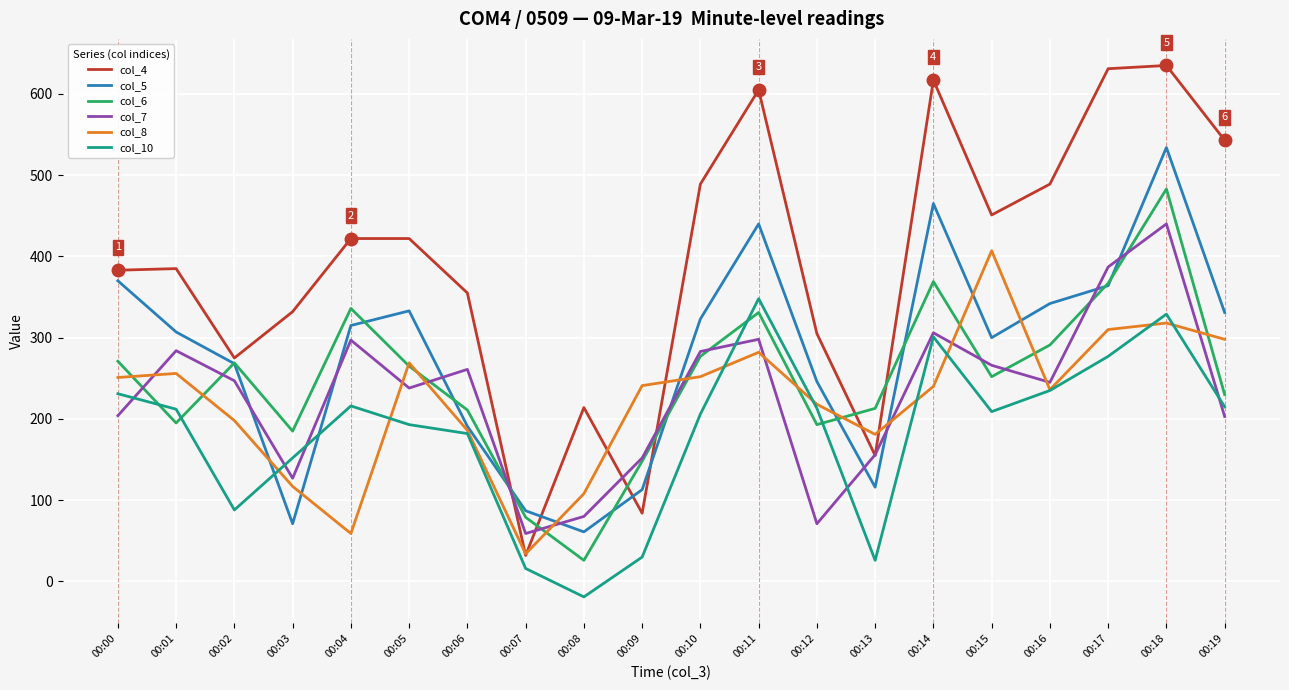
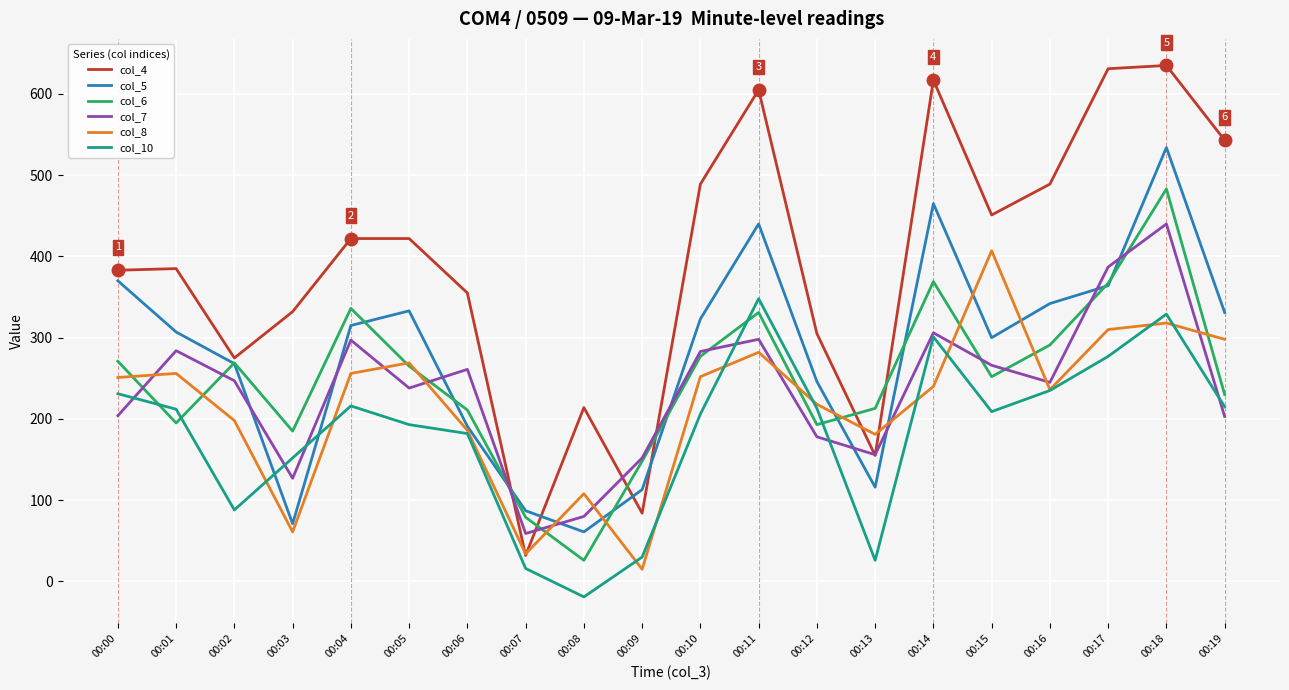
  {
    "col_5": {
      "00:00": 370,
      "00:01": 310,
      "00:03": 70,
      "00:04": 320,
      "00:05": 330,
      "00:06": 190,
      "00:07": 90,
      "00:08": 60,
      "00:09": 110,
      "00:10": 320,
      "00:11": 440,
      "00:12": 250,
      "00:13": 120,
      "00:14": 470,
      "00:15": 300,
      "00:16": 340,
      "00:18": 530,
      "00:19": 330
    },
    "col_7": {
      "00:00": 200,
      "00:01": 280,
      "00:02": 250,
      "00:03": 130,
      "00:04": 300,
      "00:05": 240,
      "00:06": 260,
      "00:07": 60,
      "00:08": 80,
      "00:09": 150,
      "00:10": 280,
      "00:11": 300,
-     "00:12": 70,
+     "00:12": 180,
      "00:14": 310,
      "00:15": 270,
      "00:16": 250,
      "00:17": 390,
      "00:18": 440,
      "00:19": 200
    },
    "col_8": {
      "00:00": 250,
      "00:01": 260,
      "00:02": 200,
-     "00:03": 120,
-     "00:04": 60,
+     "00:03": 60,
+     "00:04": 260,
      "00:05": 270,
      "00:06": 190,
      "00:08": 110,
-     "00:09": 240,
+     "00:09": 20,
      "00:10": 250,
      "00:11": 280,
      "00:12": 220,
      "00:13": 180,
      "00:14": 240,
      "00:15": 410,
      "00:17": 310,
      "00:18": 320,
      "00:19": 300
    }
  }
